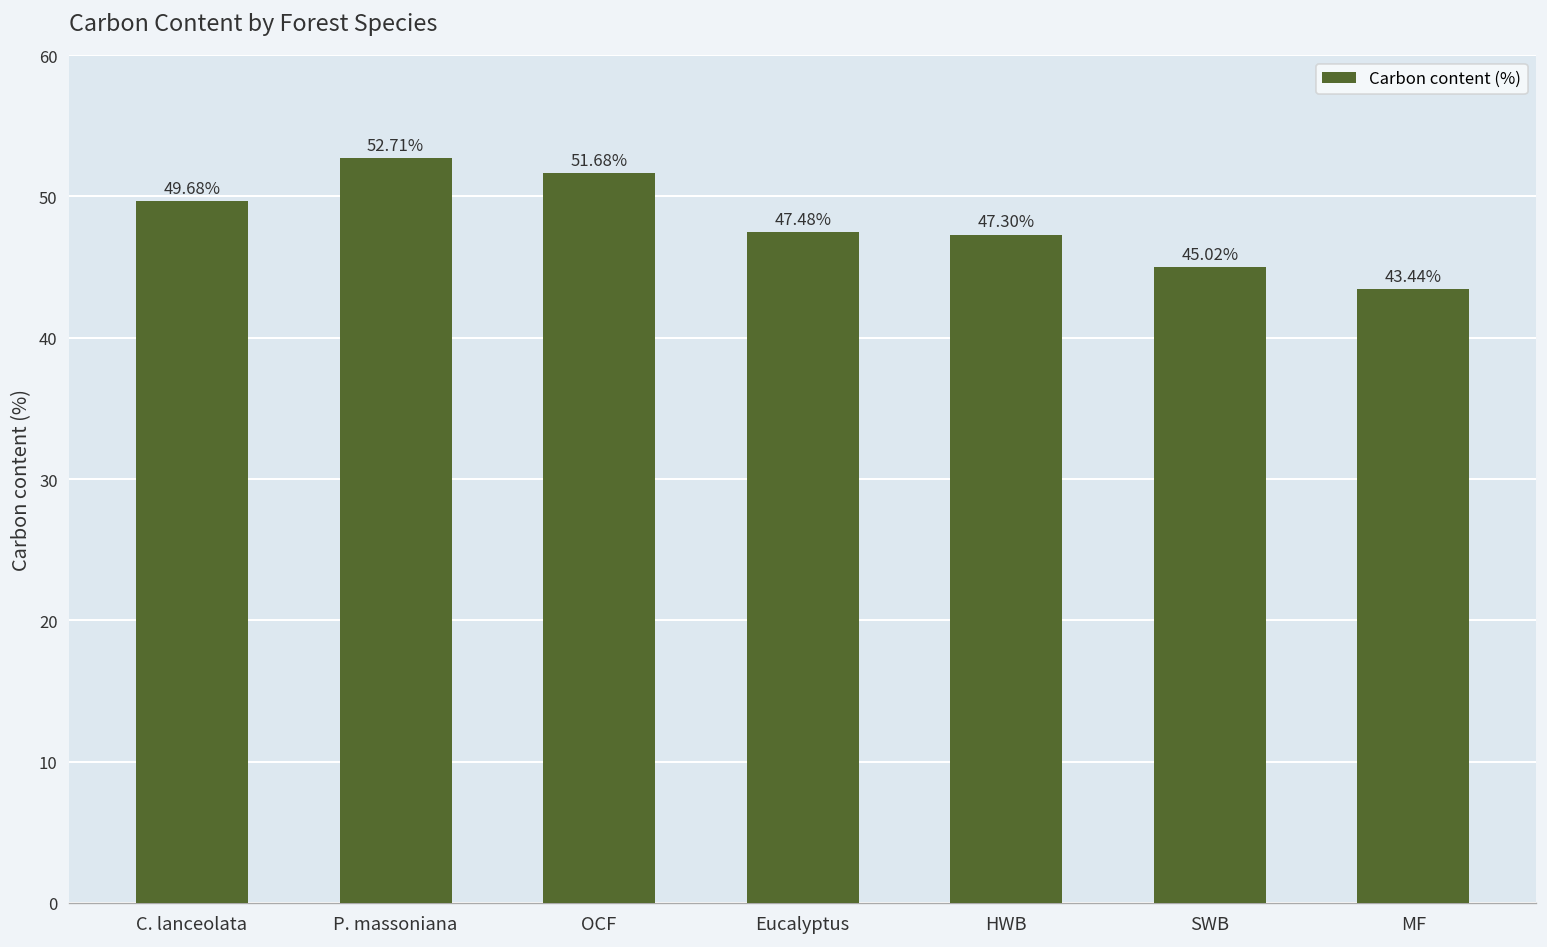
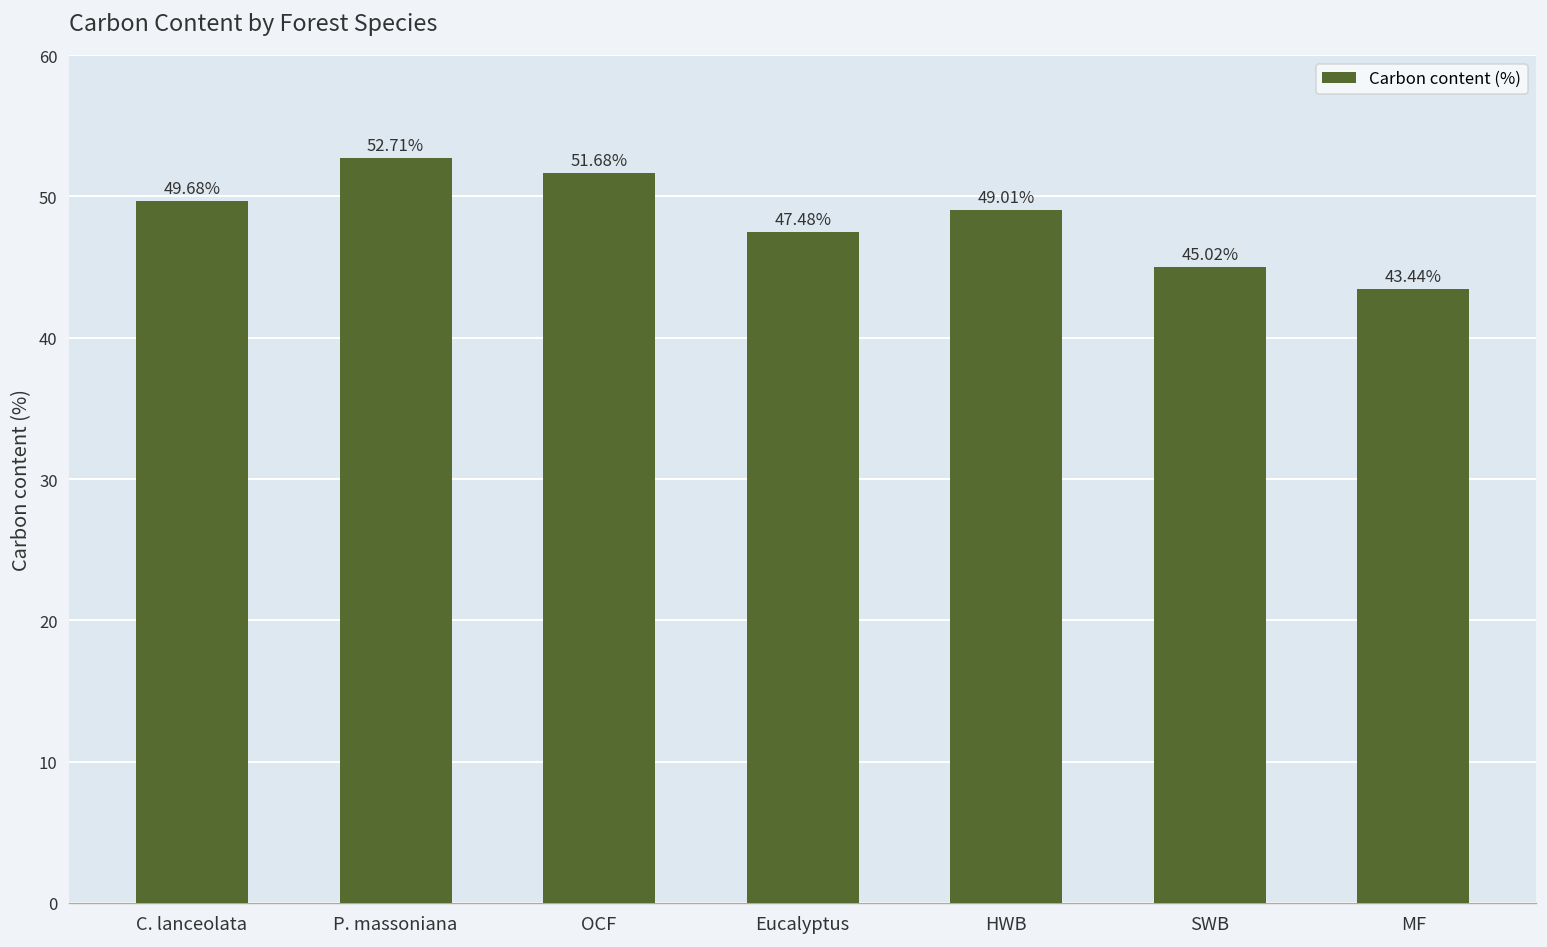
  {
    "C. lanceolata": "49.68%",
    "P. massoniana": "52.71%",
    "OCF": "51.68%",
    "Eucalyptus": "47.48%",
-   "HWB": "47.30%",
+   "HWB": "49.01%",
    "SWB": "45.02%",
    "MF": "43.44%"
  }
